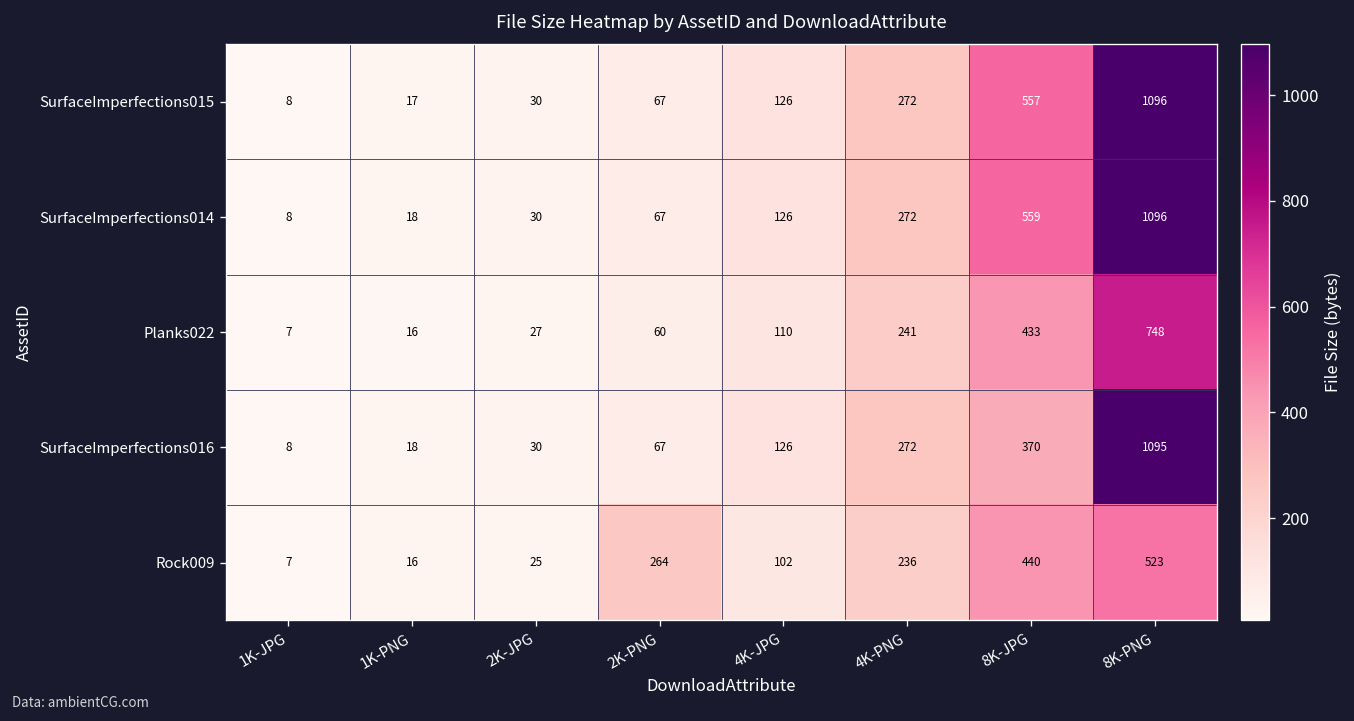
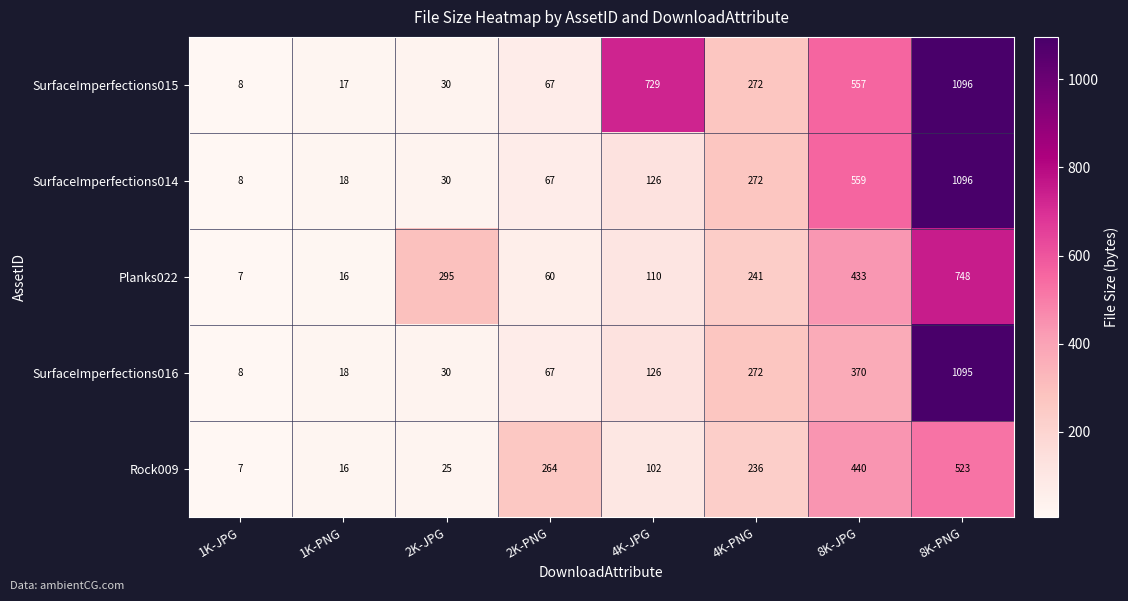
  {
    "SurfaceImperfections015": {
      "1K-JPG": 8,
      "1K-PNG": 17,
      "2K-JPG": 30,
      "2K-PNG": 67,
-     "4K-JPG": 126,
+     "4K-JPG": 729,
      "4K-PNG": 272,
      "8K-JPG": 557,
      "8K-PNG": 1096
    },
    "SurfaceImperfections014": {
      "1K-JPG": 8,
      "1K-PNG": 18,
      "2K-JPG": 30,
      "2K-PNG": 67,
      "4K-JPG": 126,
      "4K-PNG": 272,
      "8K-JPG": 559,
      "8K-PNG": 1096
    },
    "Planks022": {
      "1K-JPG": 7,
      "1K-PNG": 16,
-     "2K-JPG": 27,
+     "2K-JPG": 295,
      "2K-PNG": 60,
      "4K-JPG": 110,
      "4K-PNG": 241,
      "8K-JPG": 433,
      "8K-PNG": 748
    },
    "SurfaceImperfections016": {
      "1K-JPG": 8,
      "1K-PNG": 18,
      "2K-JPG": 30,
      "2K-PNG": 67,
      "4K-JPG": 126,
      "4K-PNG": 272,
      "8K-JPG": 370,
      "8K-PNG": 1095
    },
    "Rock009": {
      "1K-JPG": 7,
      "1K-PNG": 16,
      "2K-JPG": 25,
      "2K-PNG": 264,
      "4K-JPG": 102,
      "4K-PNG": 236,
      "8K-JPG": 440,
      "8K-PNG": 523
    }
  }
